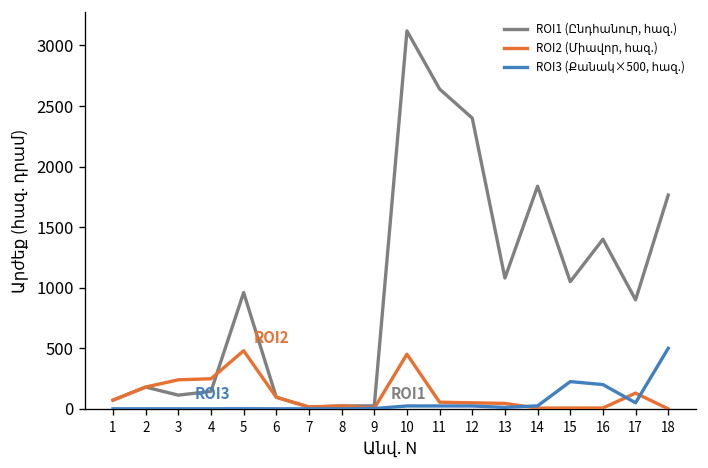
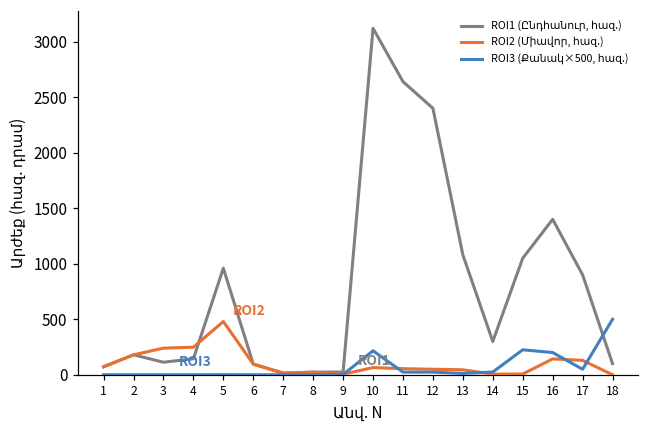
  {
    "ROI1 (Ընդհանուր, հազ.)": {
      "3": 110,
      "4": 140,
      "5": 960,
      "10": 3120,
      "11": 2640,
      "12": 2400,
      "13": 1080,
-     "14": 1840,
+     "14": 300,
      "15": 1050,
      "16": 1400,
      "17": 900,
-     "18": 1760
+     "18": 100
    },
    "ROI2 (Միավոր, հազ.)": {
      "3": 240,
      "4": 250,
      "5": 480,
-     "10": 450,
+     "10": 70,
      "11": 60,
      "12": 50,
      "13": 50,
      "15": 10,
-     "16": 10,
+     "16": 140,
      "17": 130,
      "18": 0
    },
    "ROI3 (Քանակ×500, հազ.)": {
      "1": 0,
      "2": 0,
      "3": 0,
      "4": 0,
      "5": 0,
      "6": 0,
-     "10": 20,
+     "10": 220,
      "11": 20,
      "12": 20,
      "13": 10,
      "15": 230,
      "16": 200,
      "17": 50,
      "18": 500
    }
  }
